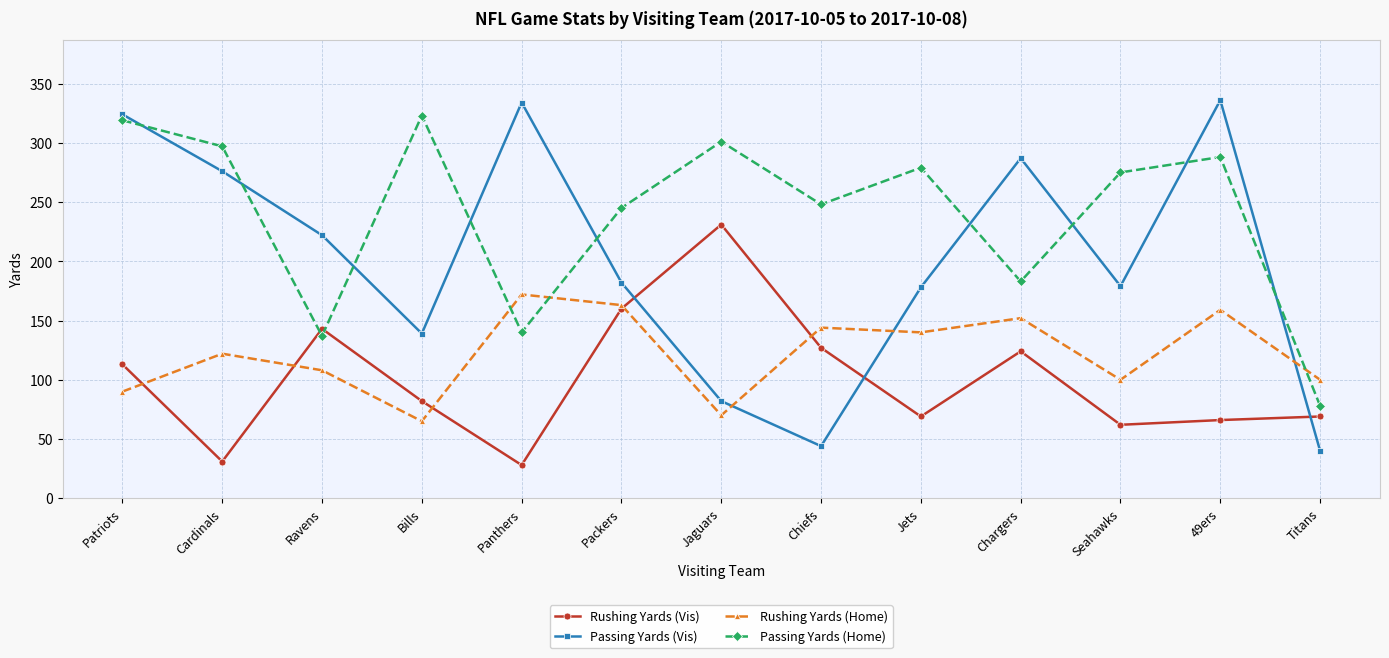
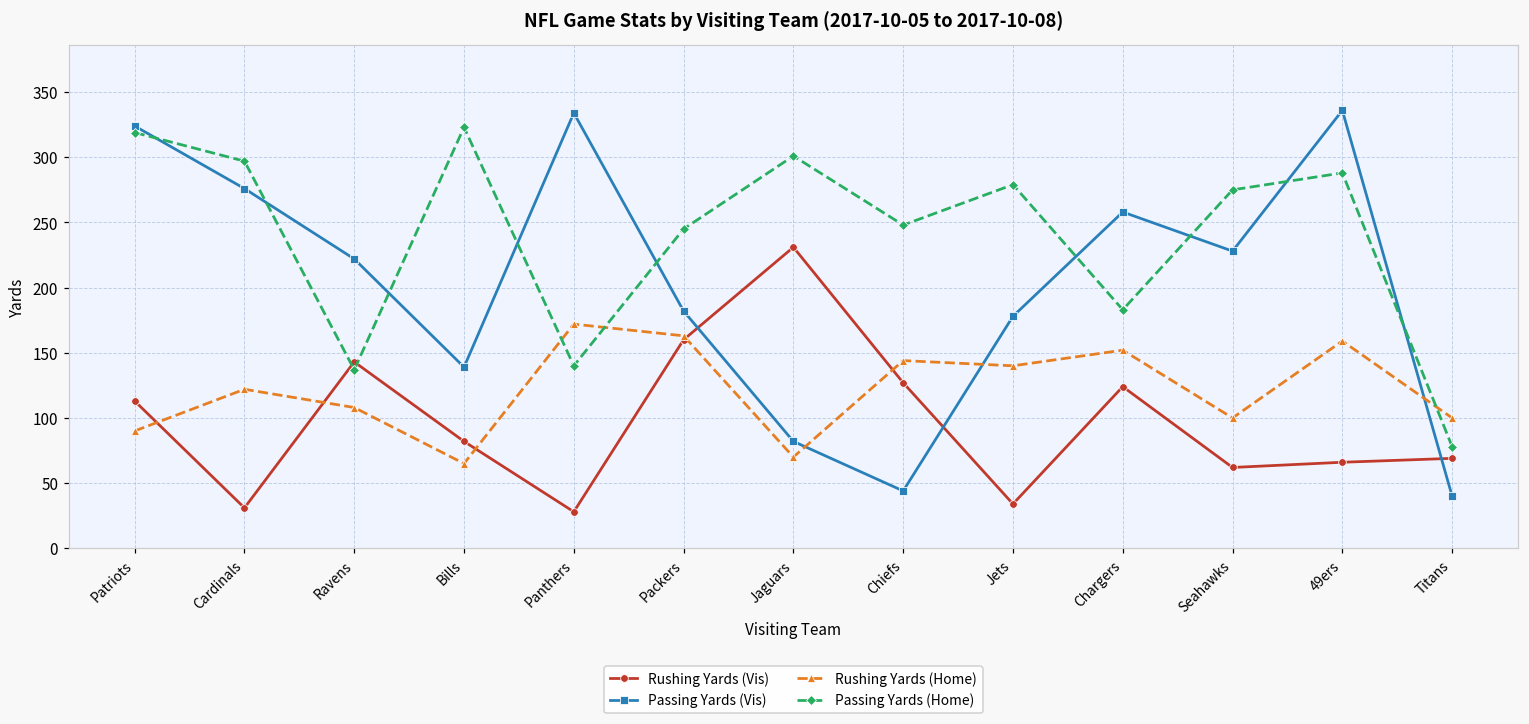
  {
    "Rushing Yards (Vis)": {
      "Patriots": 113,
      "Cardinals": 31,
      "Ravens": 143,
      "Bills": 82,
      "Panthers": 28,
      "Packers": 160,
      "Jaguars": 231,
      "Chiefs": 127,
-     "Jets": 69,
+     "Jets": 34,
      "Chargers": 124,
      "Seahawks": 62,
      "49ers": 66,
      "Titans": 69
    },
    "Passing Yards (Vis)": {
      "Patriots": 324,
      "Cardinals": 276,
      "Ravens": 222,
      "Bills": 139,
      "Panthers": 334,
      "Packers": 182,
      "Jaguars": 82,
      "Chiefs": 44,
      "Jets": 178,
-     "Chargers": 287,
-     "Seahawks": 179,
+     "Chargers": 258,
+     "Seahawks": 228,
      "49ers": 336,
      "Titans": 40
    },
    "Rushing Yards (Home)": {
      "Patriots": 90,
      "Cardinals": 122,
      "Ravens": 108,
      "Bills": 65,
      "Panthers": 172,
      "Packers": 163,
      "Jaguars": 70,
      "Chiefs": 144,
      "Jets": 140,
      "Chargers": 152,
      "Seahawks": 100,
      "49ers": 159,
      "Titans": 100
    },
    "Passing Yards (Home)": {
      "Patriots": 319,
      "Cardinals": 297,
      "Ravens": 137,
      "Bills": 323,
      "Panthers": 140,
      "Packers": 245,
      "Jaguars": 301,
      "Chiefs": 248,
      "Jets": 279,
      "Chargers": 183,
      "Seahawks": 275,
      "49ers": 288,
      "Titans": 78
    }
  }
